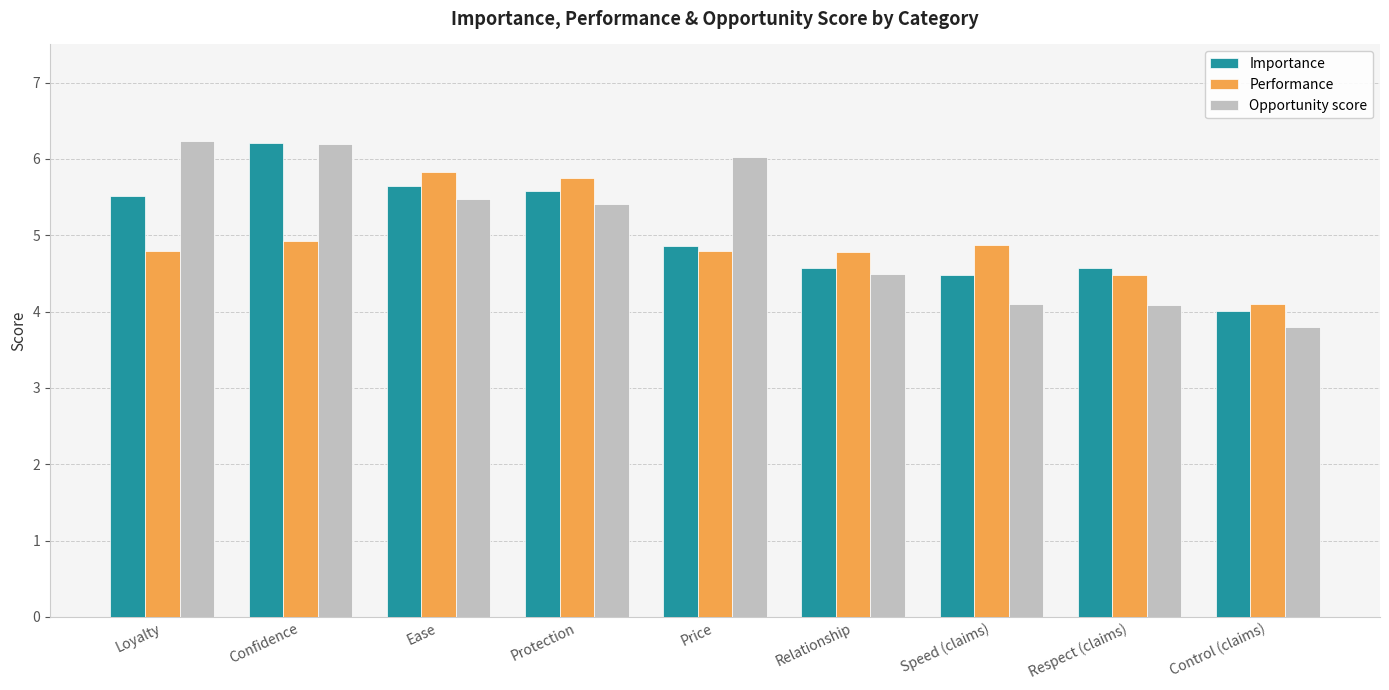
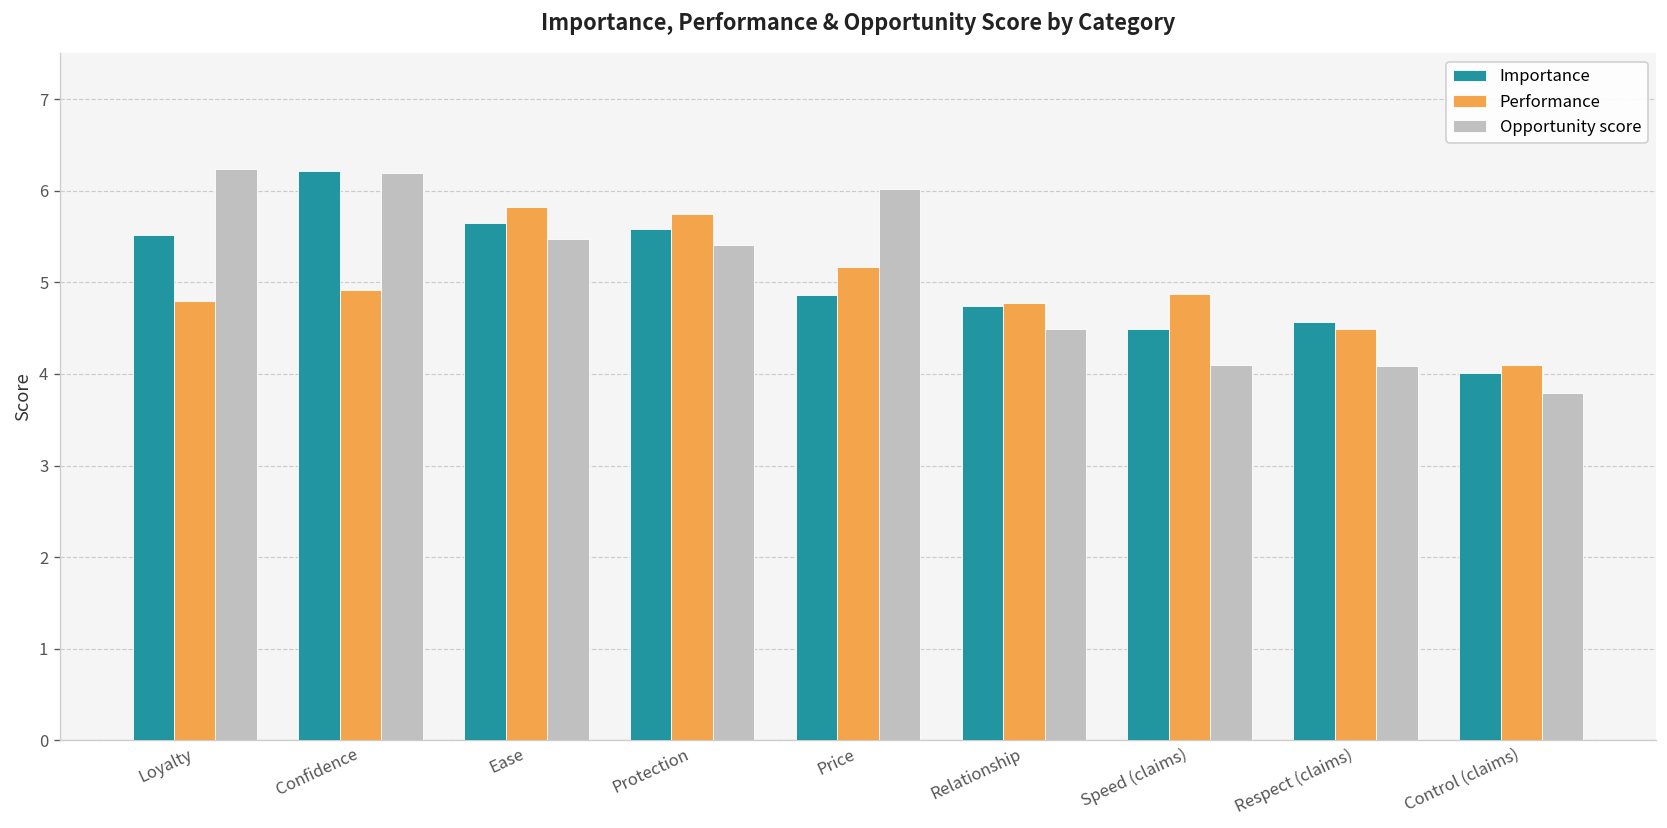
  {
    "Importance": {
      "Loyalty": 5.5,
      "Confidence": 6.2,
      "Ease": 5.6,
      "Protection": 5.6,
      "Price": 4.9,
-     "Relationship": 4.6,
+     "Relationship": 4.7,
      "Speed (claims)": 4.5,
      "Respect (claims)": 4.6,
      "Control (claims)": 4.0
    },
    "Performance": {
      "Loyalty": 4.8,
      "Confidence": 4.9,
      "Ease": 5.8,
      "Protection": 5.7,
-     "Price": 4.8,
+     "Price": 5.2,
      "Relationship": 4.8,
      "Speed (claims)": 4.9,
      "Respect (claims)": 4.5,
      "Control (claims)": 4.1
    },
    "Opportunity score": {
      "Loyalty": 6.2,
      "Confidence": 6.2,
      "Ease": 5.5,
      "Protection": 5.4,
      "Price": 6.0,
      "Relationship": 4.5,
      "Speed (claims)": 4.1,
      "Respect (claims)": 4.1,
      "Control (claims)": 3.8
    }
  }
